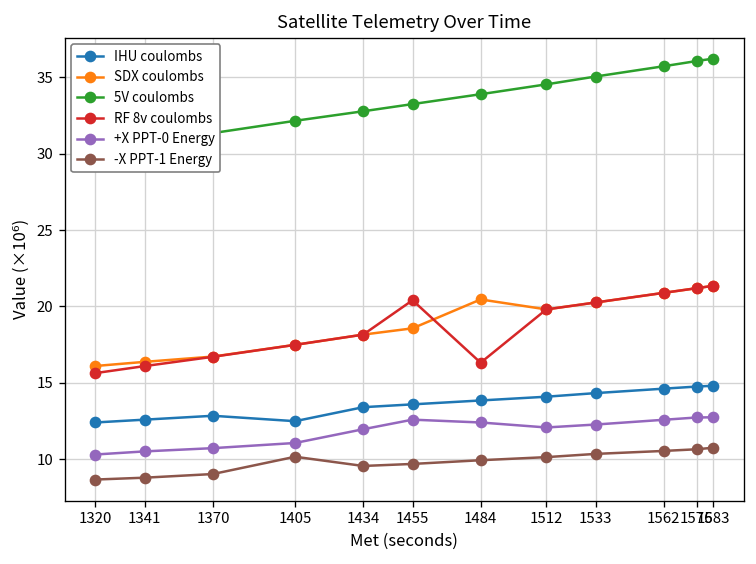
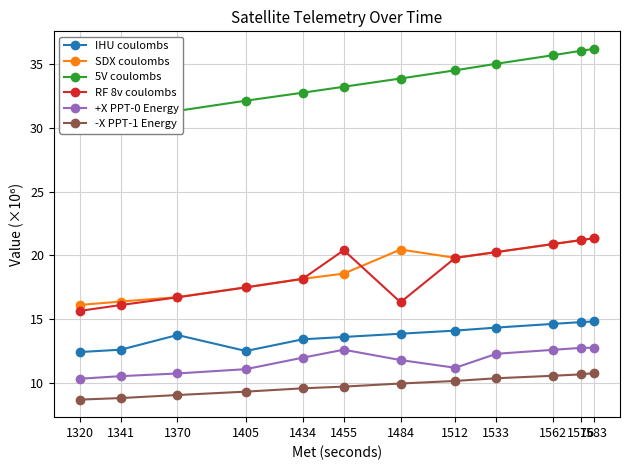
  {
    "IHU coulombs": {
      "1320": 12.4,
      "1341": 12.6,
-     "1370": 12.8,
+     "1370": 13.7,
      "1405": 12.5,
      "1434": 13.4,
      "1455": 13.6,
      "1484": 13.8,
      "1512": 14.1,
      "1533": 14.3,
      "1562": 14.6
    },
    "SDX coulombs": {
      "1320": 16.1,
      "1341": 16.4,
      "1455": 18.6,
      "1484": 20.5
    },
    "5V coulombs": {
      "1405": 32.2,
      "1434": 32.8,
      "1455": 33.2,
      "1484": 33.9,
      "1512": 34.5,
      "1533": 35.1,
      "1562": 35.7
    },
    "RF 8v coulombs": {
      "1320": 15.6,
      "1341": 16.1,
      "1455": 20.4,
      "1484": 16.3
    },
    "+X PPT-0 Energy": {
      "1320": 10.3,
      "1341": 10.5,
      "1370": 10.7,
      "1405": 11.1,
      "1434": 12.0,
      "1455": 12.6,
-     "1484": 12.4,
-     "1512": 12.1,
+     "1484": 11.8,
+     "1512": 11.2,
      "1533": 12.3,
      "1562": 12.6
    },
    "-X PPT-1 Energy": {
      "1320": 8.7,
      "1341": 8.8,
      "1370": 9.0,
-     "1405": 10.2,
+     "1405": 9.3,
      "1434": 9.6,
      "1455": 9.7,
      "1484": 9.9,
      "1512": 10.1,
      "1533": 10.3,
      "1562": 10.5
    }
  }
